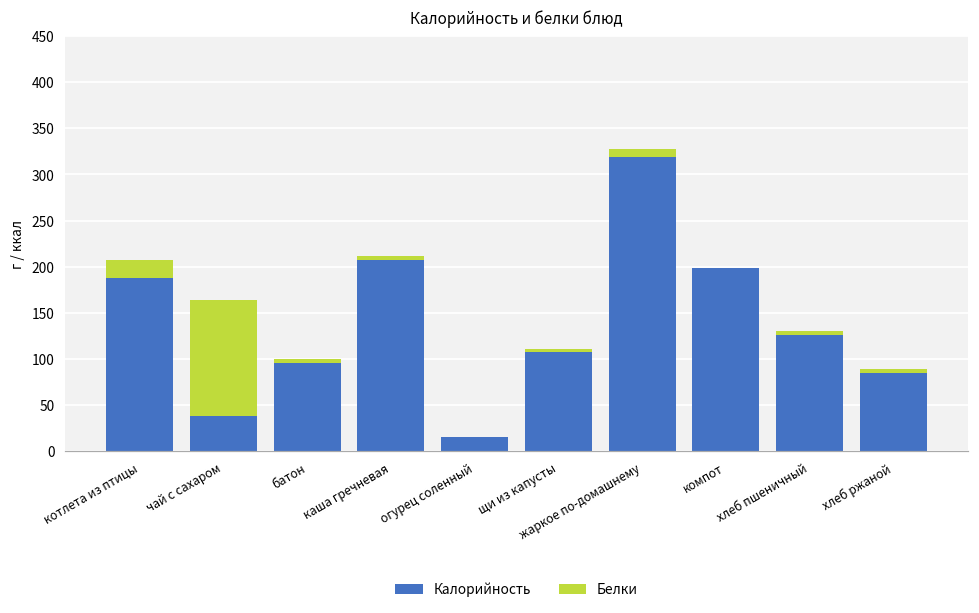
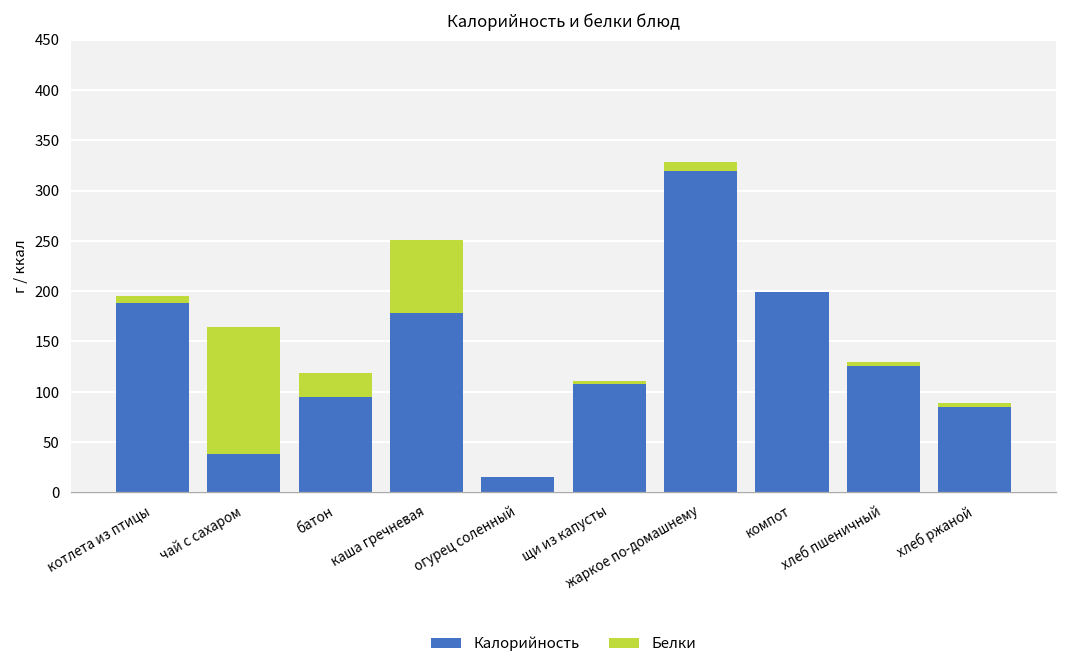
  {
    "Калорийность": {
      "котлета из птицы": 190,
      "чай с сахаром": 40,
      "батон": 100,
-     "каша гречневая": 210,
+     "каша гречневая": 180,
      "огурец соленный": 20,
      "щи из капусты": 110,
      "жаркое по-домашнему": 320,
      "компот": 200,
      "хлеб пшеничный": 130,
      "хлеб ржаной": 90
    },
    "Белки": {
-     "котлета из птицы": 20,
+     "котлета из птицы": 10,
      "чай с сахаром": 130,
-     "батон": 10,
-     "каша гречневая": 10,
+     "батон": 20,
+     "каша гречневая": 70,
      "огурец соленный": 0,
      "щи из капусты": 0,
      "жаркое по-домашнему": 10,
      "компот": 0,
      "хлеб пшеничный": 0,
      "хлеб ржаной": 0
    }
  }
